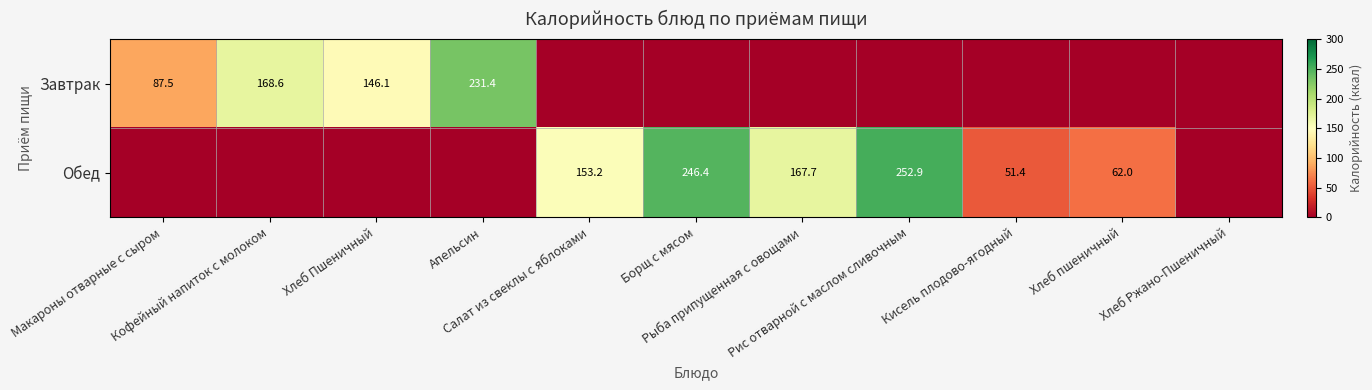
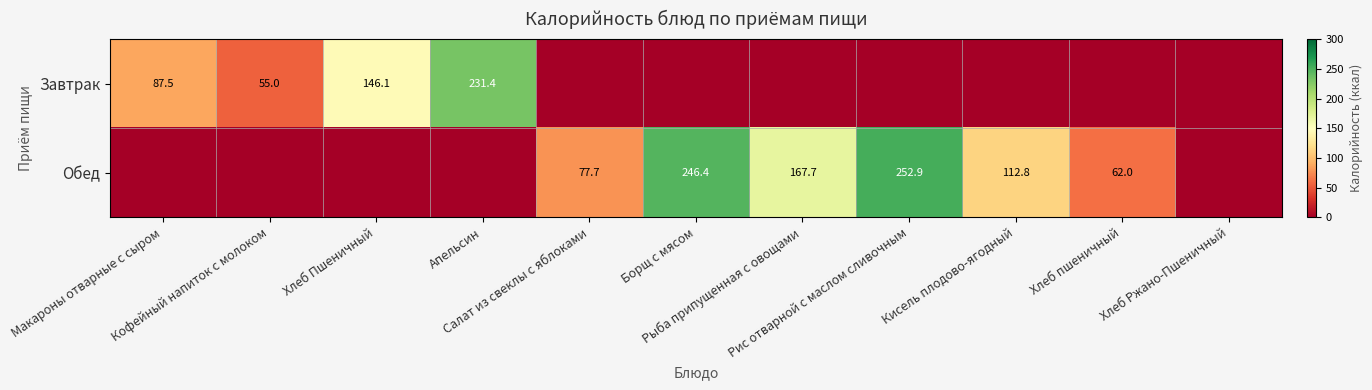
  {
    "Завтрак": {
      "Макароны отварные с сыром": 87.5,
-     "Кофейный напиток с молоком": 168.6,
+     "Кофейный напиток с молоком": 55.0,
      "Хлеб Пшеничный": 146.1,
      "Апельсин": 231.4
    },
    "Обед": {
-     "Салат из свеклы с яблоками": 153.2,
+     "Салат из свеклы с яблоками": 77.7,
      "Борщ с мясом": 246.4,
      "Рыба припущенная с овощами": 167.7,
      "Рис отварной с маслом сливочным": 252.9,
-     "Кисель плодово-ягодный": 51.4,
+     "Кисель плодово-ягодный": 112.8,
      "Хлеб пшеничный": 62.0
    }
  }
